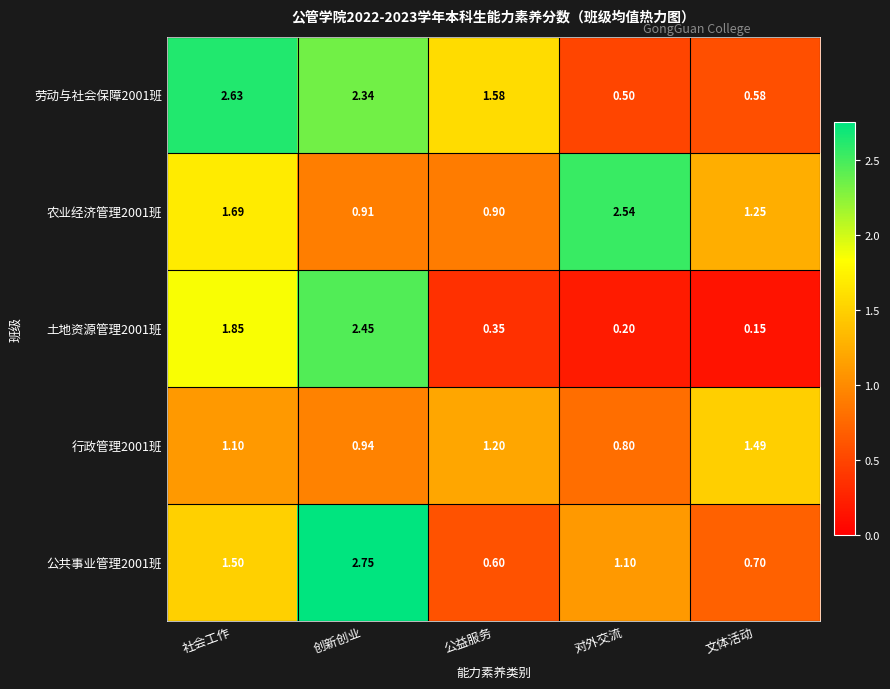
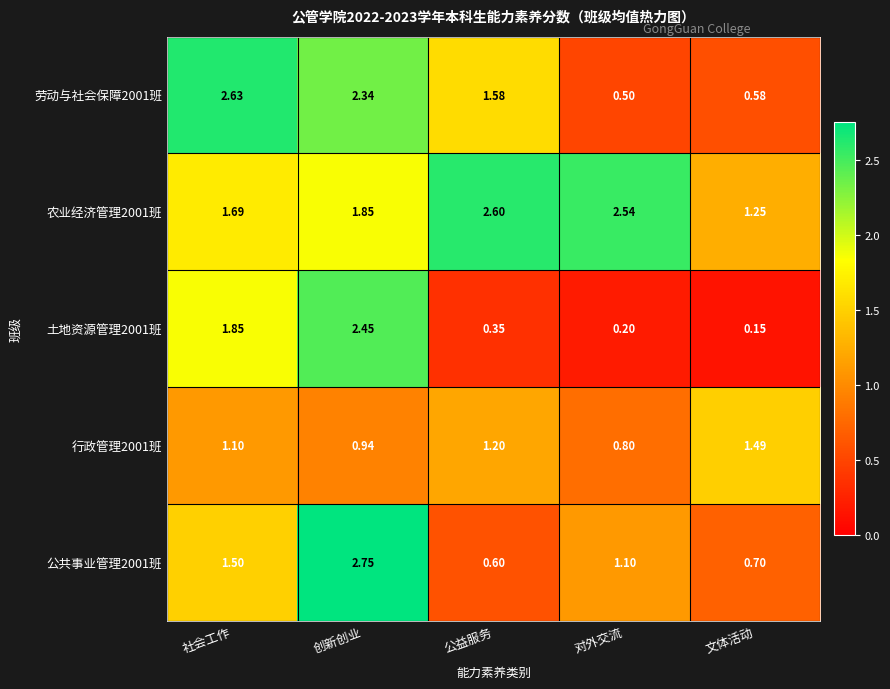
  {
    "劳动与社会保障2001班": {
      "社会工作": 2.63,
      "创新创业": 2.34,
      "公益服务": 1.58,
      "对外交流": 0.50,
      "文体活动": 0.58
    },
    "农业经济管理2001班": {
      "社会工作": 1.69,
-     "创新创业": 0.91,
-     "公益服务": 0.90,
+     "创新创业": 1.85,
+     "公益服务": 2.60,
      "对外交流": 2.54,
      "文体活动": 1.25
    },
    "土地资源管理2001班": {
      "社会工作": 1.85,
      "创新创业": 2.45,
      "公益服务": 0.35,
      "对外交流": 0.20,
      "文体活动": 0.15
    },
    "行政管理2001班": {
      "社会工作": 1.10,
      "创新创业": 0.94,
      "公益服务": 1.20,
      "对外交流": 0.80,
      "文体活动": 1.49
    },
    "公共事业管理2001班": {
      "社会工作": 1.50,
      "创新创业": 2.75,
      "公益服务": 0.60,
      "对外交流": 1.10,
      "文体活动": 0.70
    }
  }
